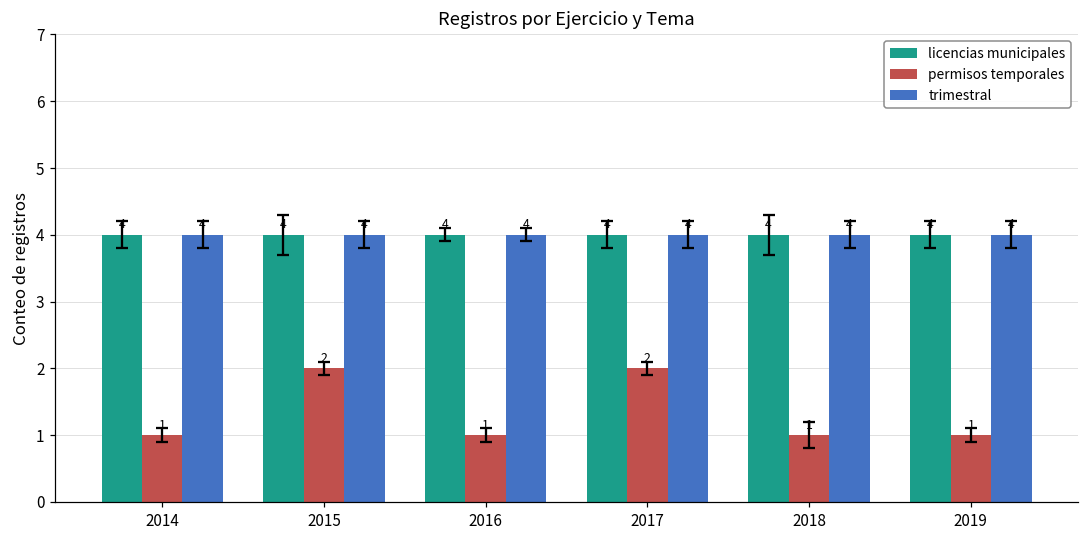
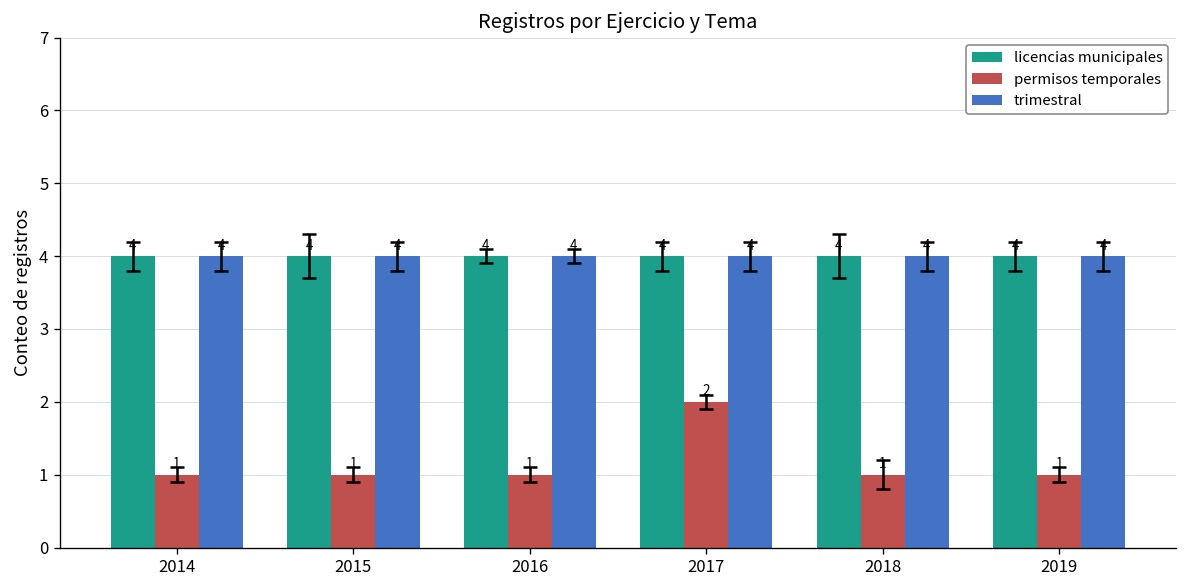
  {
    "permisos temporales": {
-     "2015": 2
+     "2015": 1
    }
  }
